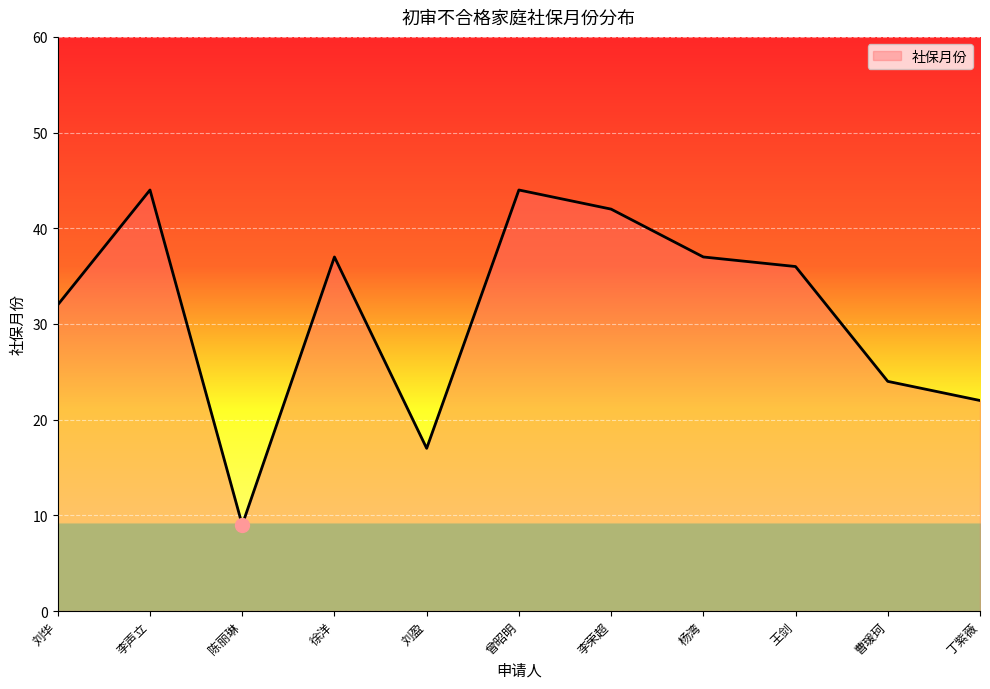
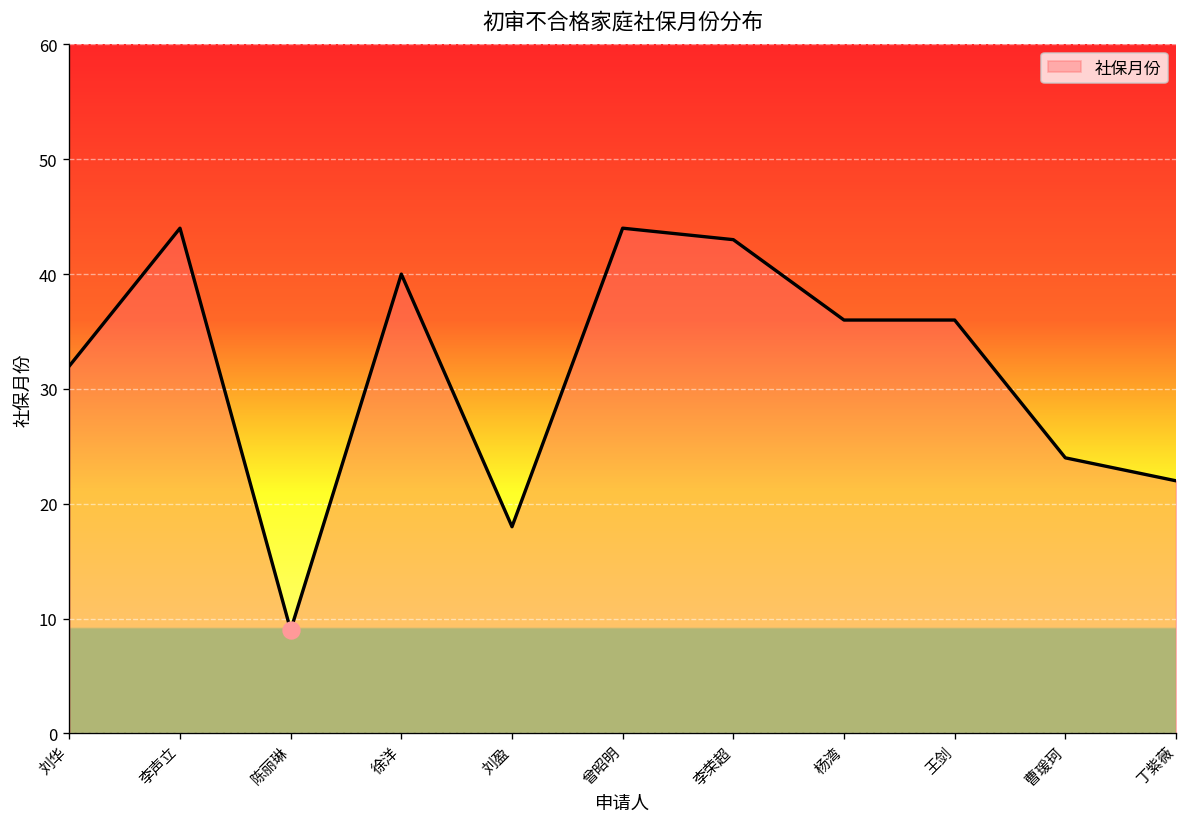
  {
    "社保月份": {
      "刘华": 32,
      "李声立": 44,
-     "徐洋": 37,
-     "刘盈": 17,
+     "徐洋": 40,
+     "刘盈": 18,
      "曾昭明": 44,
-     "李荣超": 42,
-     "杨湾": 37,
+     "李荣超": 43,
+     "杨湾": 36,
      "王剑": 36,
      "曹瑗珂": 24,
      "丁紫薇": 22
    }
  }
